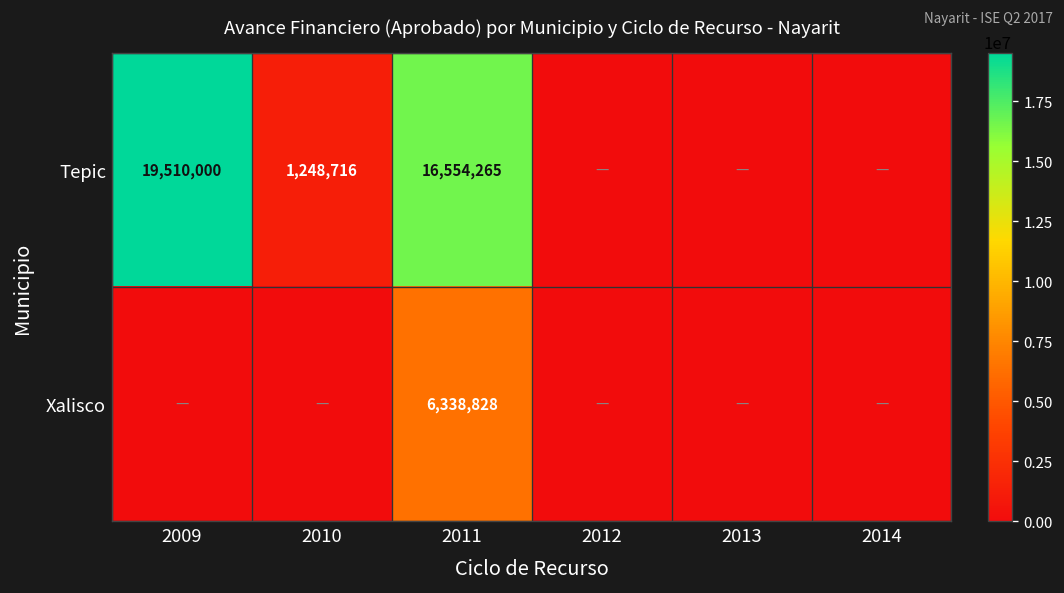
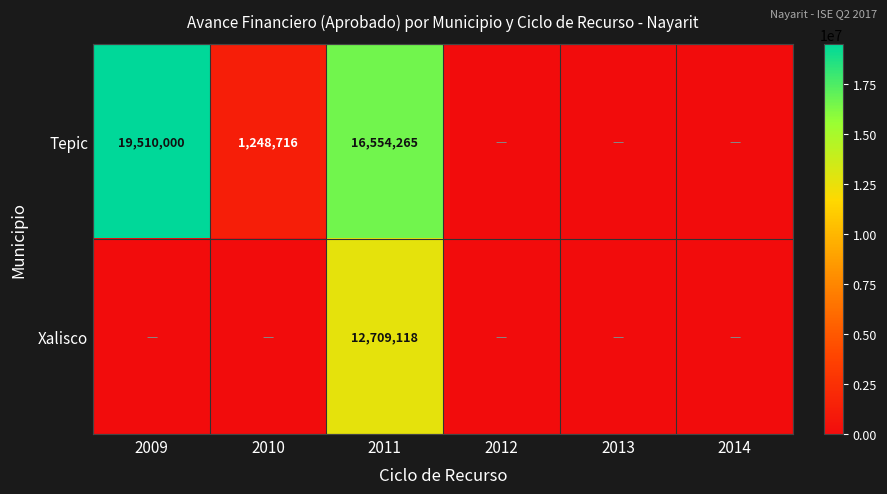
  {
    "Tepic": {
      "2009": "19,510,000",
      "2010": "1,248,716",
      "2011": "16,554,265"
    },
    "Xalisco": {
-     "2011": "6,338,828"
+     "2011": "12,709,118"
    }
  }
